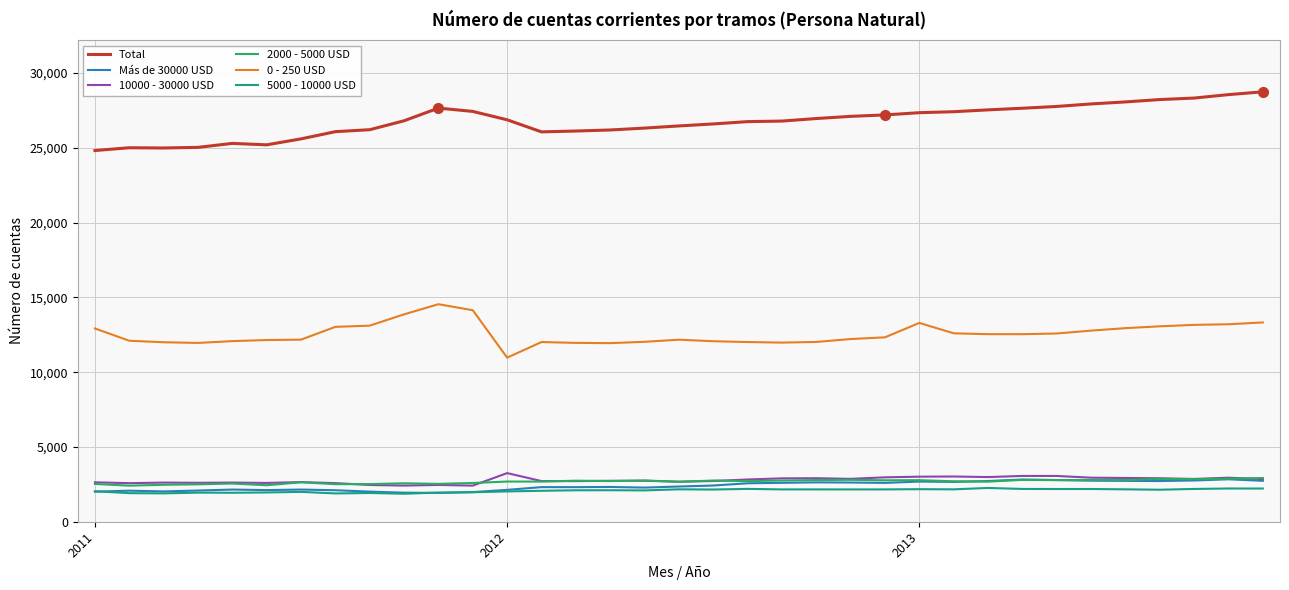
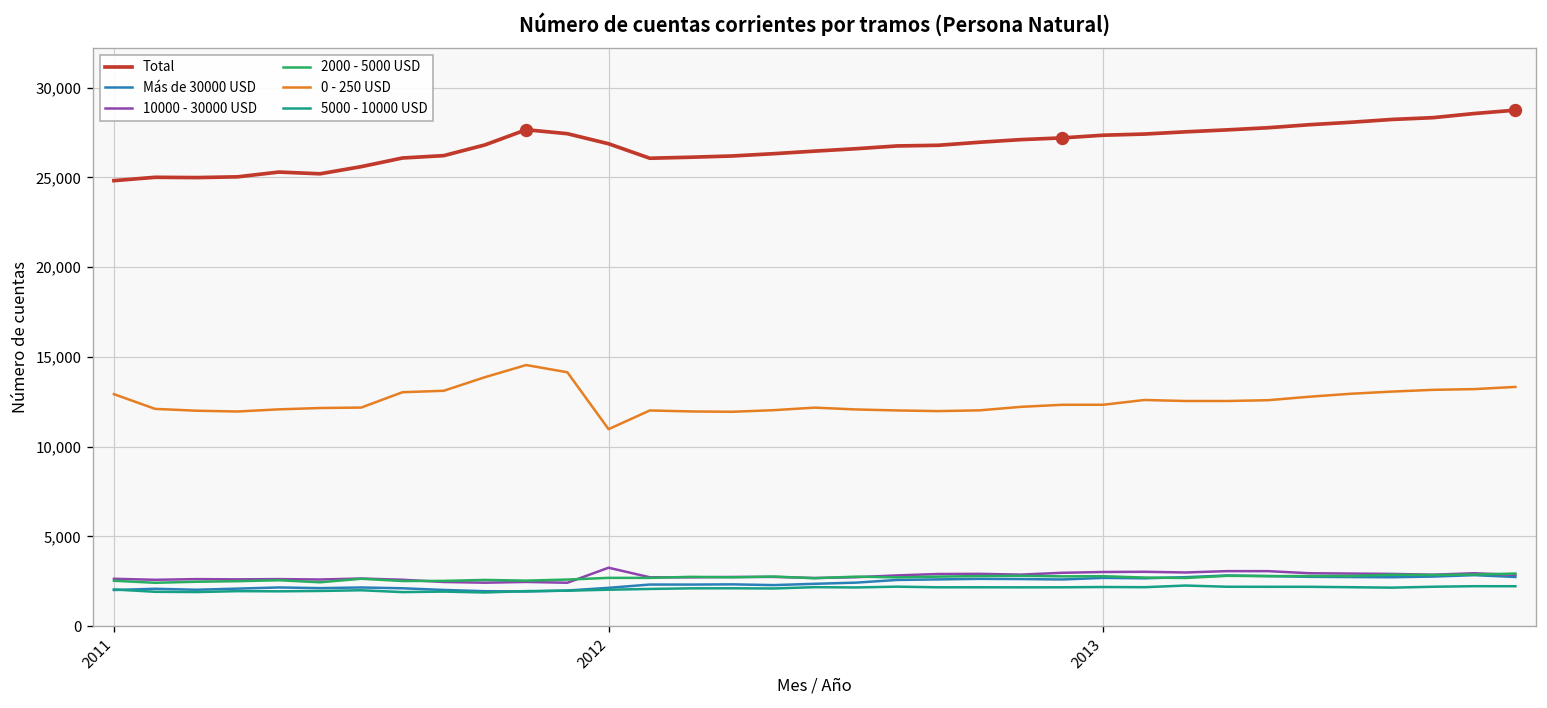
  {
    "10000 - 30000 USD": {
      "2012": "3,300",
      "2013": "3,000"
    },
    "0 - 250 USD": {
      "2011": "12,900",
      "2012": "11,000",
-     "2013": "13,300"
+     "2013": "12,300"
    }
  }
